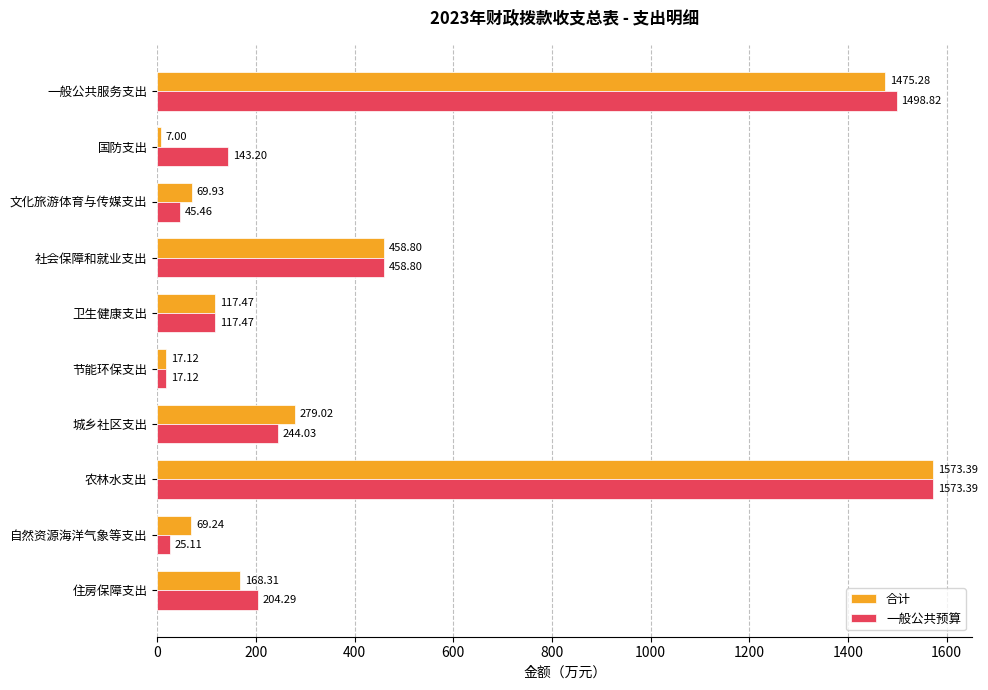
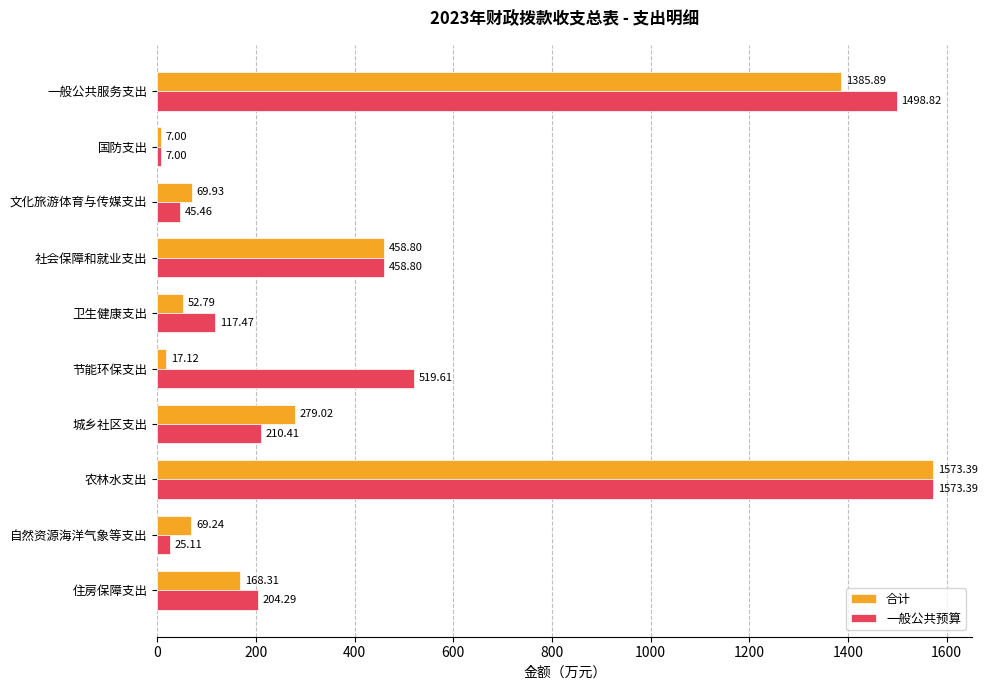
  {
    "合计": {
-     "一般公共服务支出": 1475.28,
+     "一般公共服务支出": 1385.89,
      "国防支出": 7.00,
      "文化旅游体育与传媒支出": 69.93,
      "社会保障和就业支出": 458.80,
-     "卫生健康支出": 117.47,
+     "卫生健康支出": 52.79,
      "节能环保支出": 17.12,
      "城乡社区支出": 279.02,
      "农林水支出": 1573.39,
      "自然资源海洋气象等支出": 69.24,
      "住房保障支出": 168.31
    },
    "一般公共预算": {
      "一般公共服务支出": 1498.82,
-     "国防支出": 143.20,
+     "国防支出": 7.00,
      "文化旅游体育与传媒支出": 45.46,
      "社会保障和就业支出": 458.80,
      "卫生健康支出": 117.47,
-     "节能环保支出": 17.12,
-     "城乡社区支出": 244.03,
+     "节能环保支出": 519.61,
+     "城乡社区支出": 210.41,
      "农林水支出": 1573.39,
      "自然资源海洋气象等支出": 25.11,
      "住房保障支出": 204.29
    }
  }
